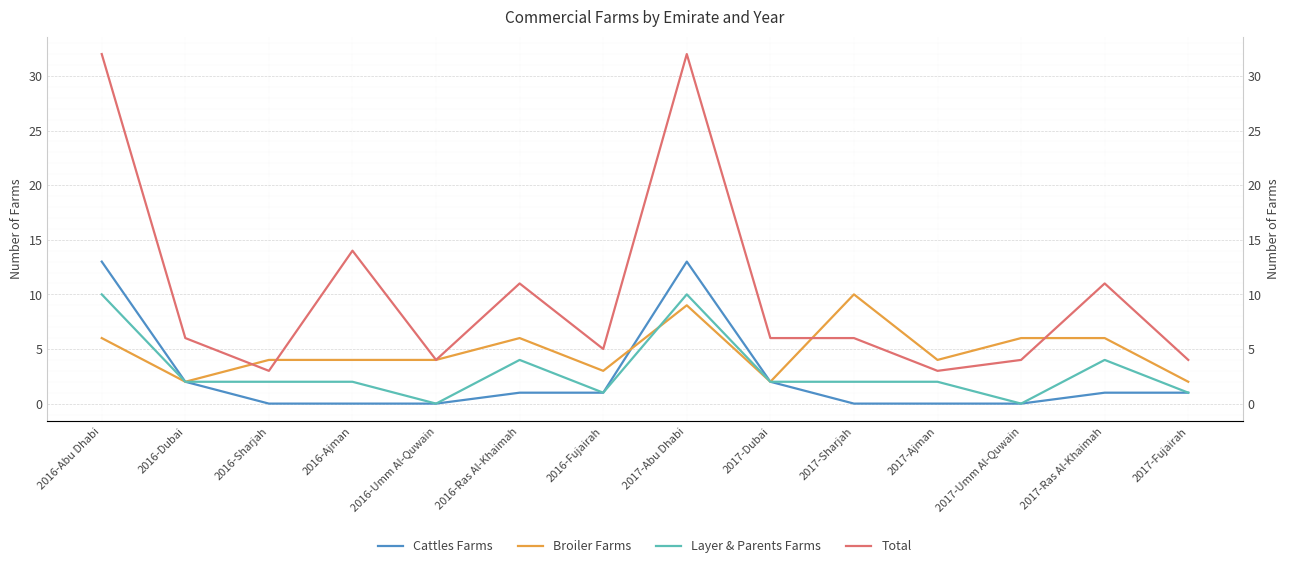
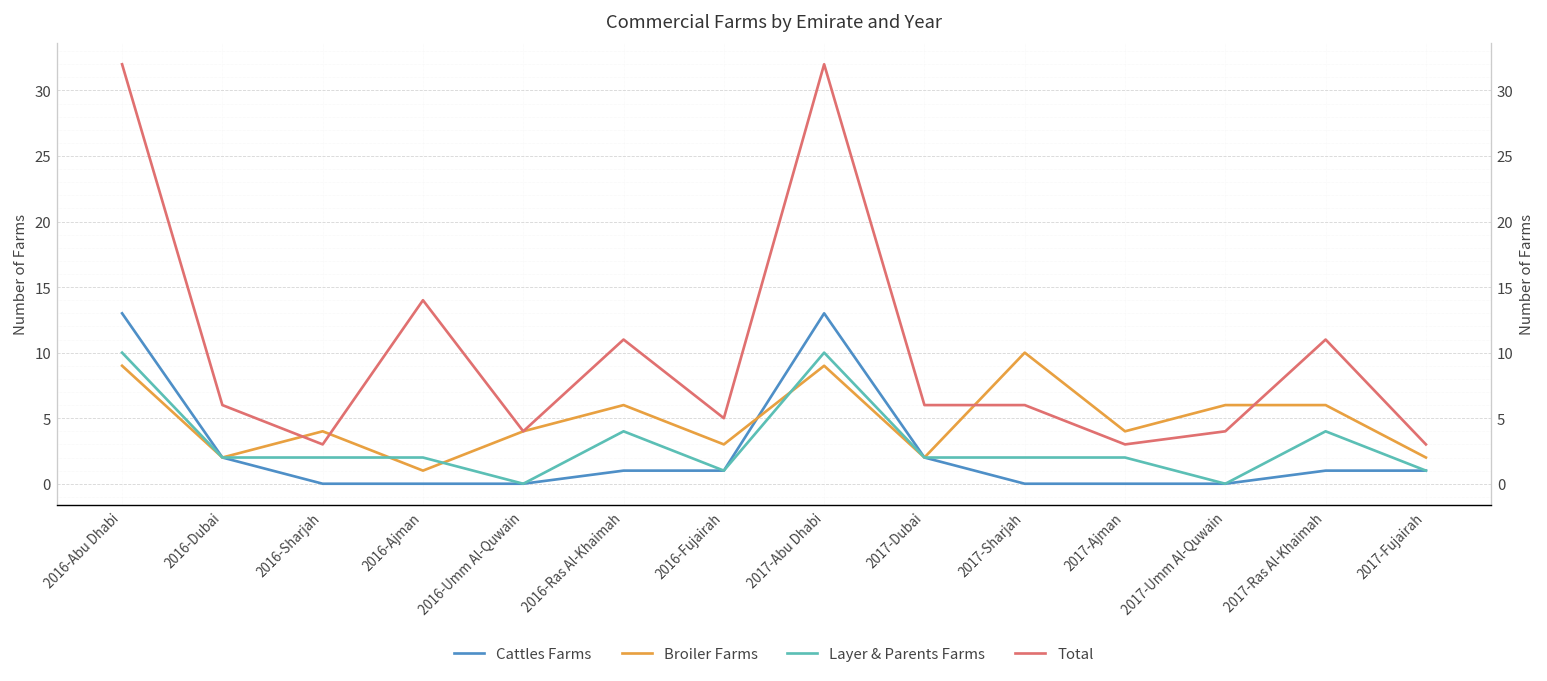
  {
    "Broiler Farms": {
-     "2016-Abu Dhabi": 6,
+     "2016-Abu Dhabi": 9,
      "2016-Sharjah": 4,
-     "2016-Ajman": 4,
+     "2016-Ajman": 1,
      "2016-Ras Al-Khaimah": 6,
      "2016-Fujairah": 3,
      "2017-Abu Dhabi": 9,
      "2017-Sharjah": 10,
      "2017-Ajman": 4,
      "2017-Umm Al-Quwain": 6,
      "2017-Ras Al-Khaimah": 6,
      "2017-Fujairah": 2
    },
    "Total": {
      "2016-Abu Dhabi": 32,
      "2016-Dubai": 6,
      "2016-Sharjah": 3,
      "2016-Ajman": 14,
      "2016-Ras Al-Khaimah": 11,
      "2016-Fujairah": 5,
      "2017-Abu Dhabi": 32,
      "2017-Dubai": 6,
      "2017-Sharjah": 6,
      "2017-Ajman": 3,
      "2017-Umm Al-Quwain": 4,
      "2017-Ras Al-Khaimah": 11,
-     "2017-Fujairah": 4
+     "2017-Fujairah": 3
    }
  }
